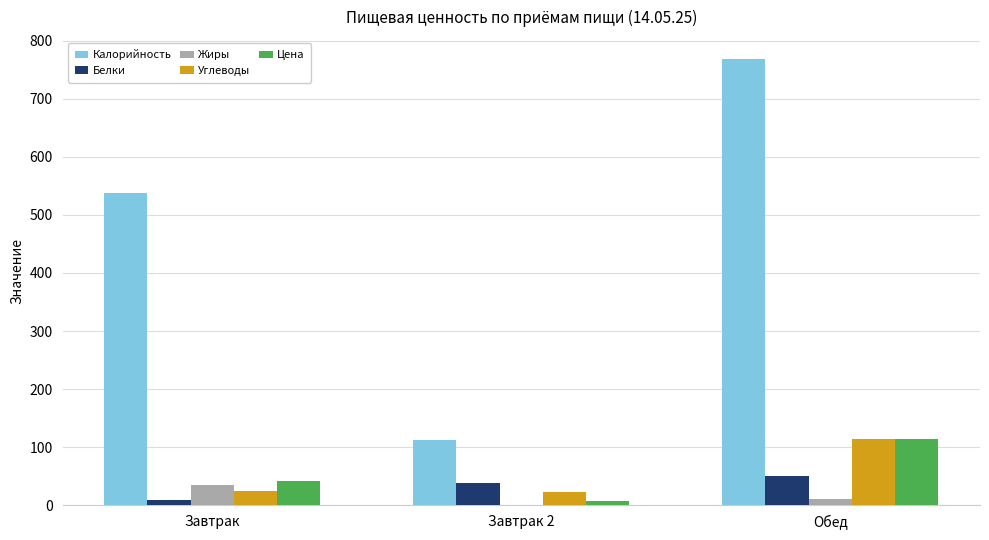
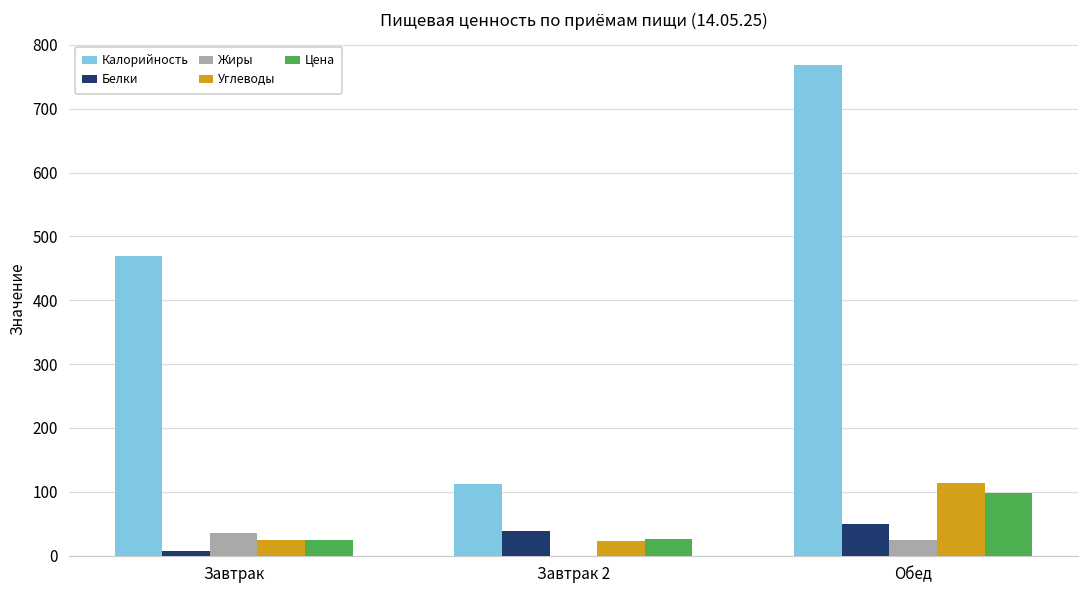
  {
    "Калорийность": {
-     "Завтрак": 540,
+     "Завтрак": 470,
      "Завтрак 2": 110,
      "Обед": 770
    },
    "Белки": {
      "Завтрак": 10,
      "Завтрак 2": 40,
      "Обед": 50
    },
    "Жиры": {
      "Завтрак": 40,
      "Завтрак 2": 0,
-     "Обед": 10
+     "Обед": 20
    },
    "Углеводы": {
      "Завтрак": 30,
      "Завтрак 2": 20,
      "Обед": 110
    },
    "Цена": {
-     "Завтрак": 40,
-     "Завтрак 2": 10,
-     "Обед": 110
+     "Завтрак": 20,
+     "Завтрак 2": 30,
+     "Обед": 100
    }
  }
